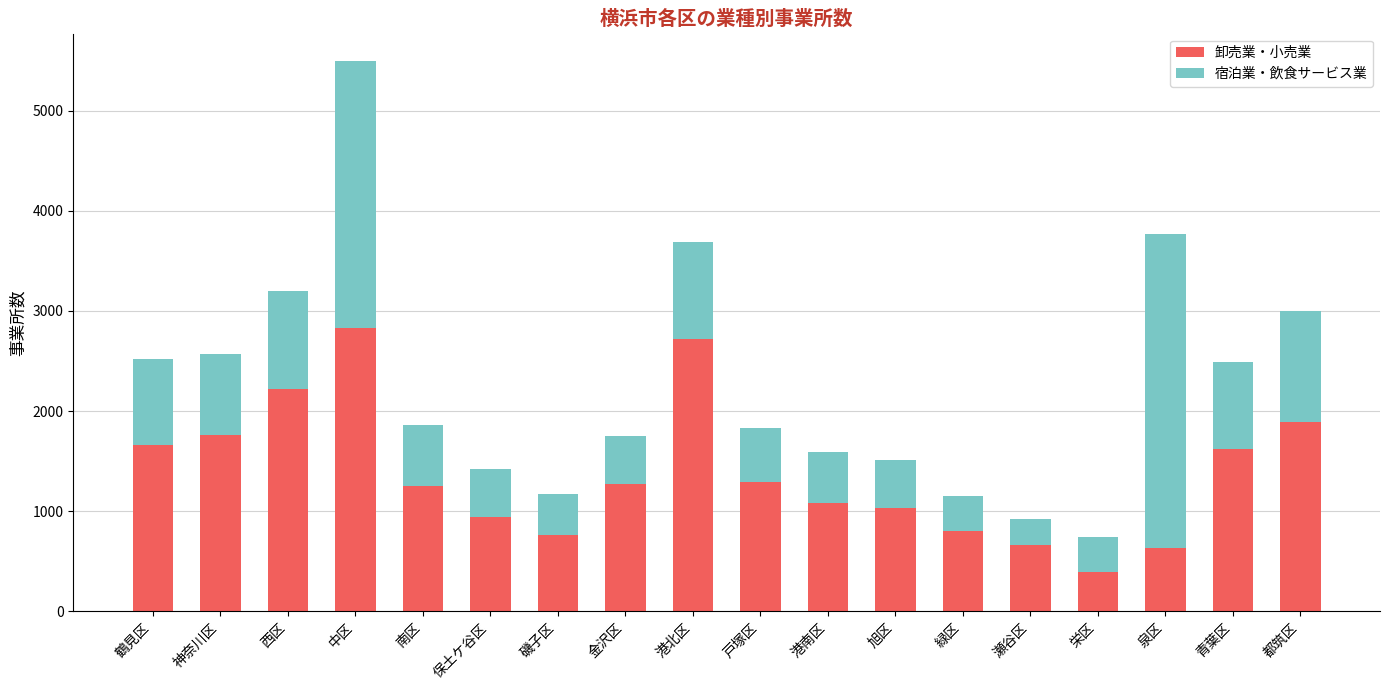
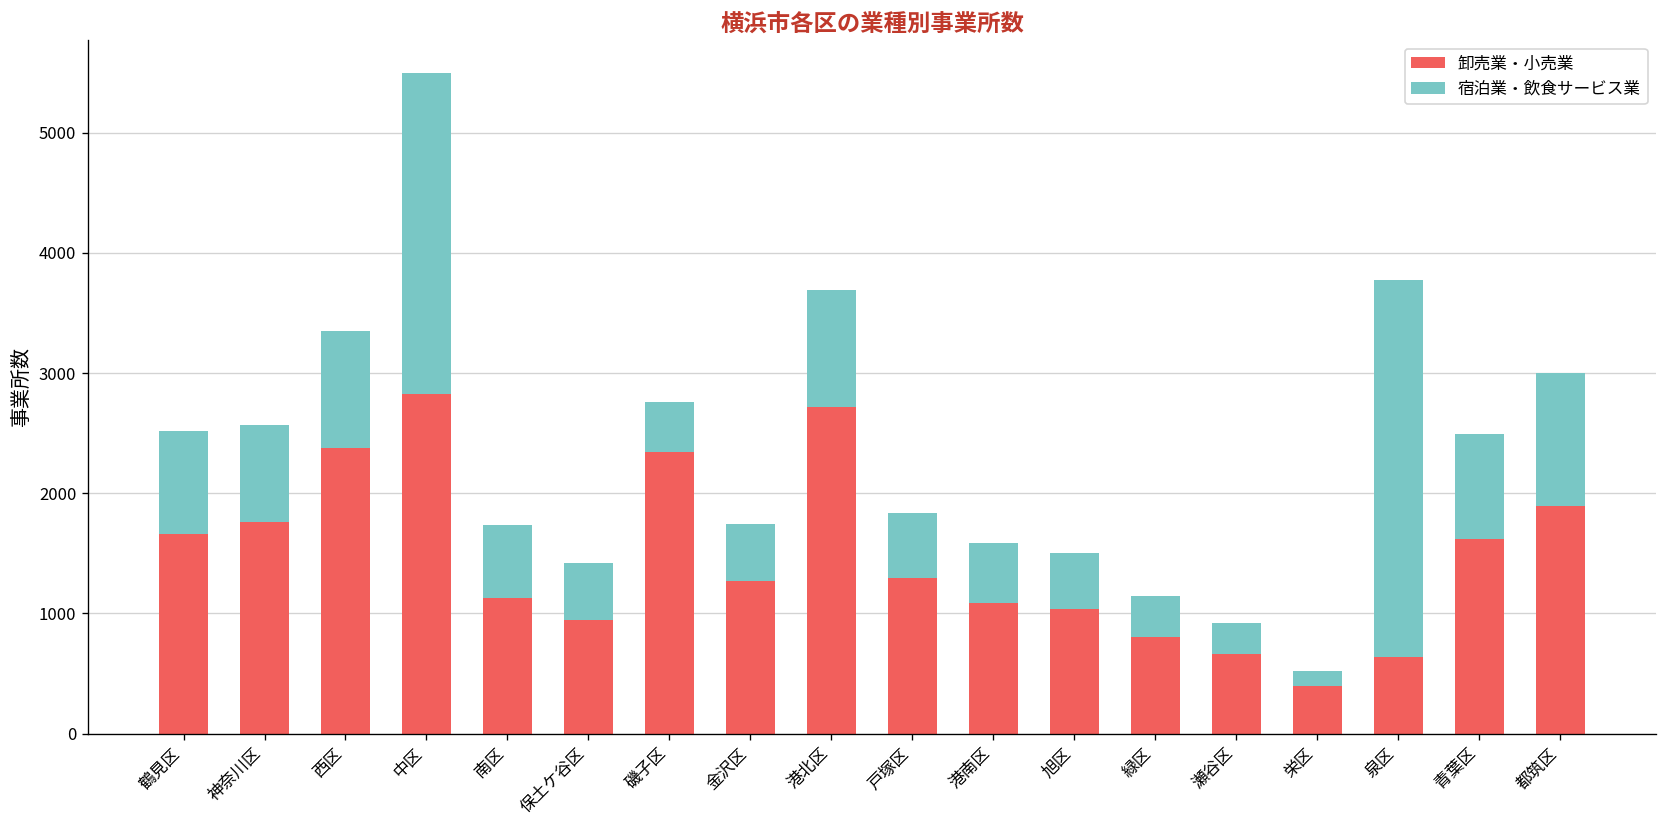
  {
    "卸売業・小売業": {
      "鶴見区": 1660,
      "神奈川区": 1760,
-     "西区": 2220,
+     "西区": 2370,
      "中区": 2830,
-     "南区": 1250,
+     "南区": 1130,
      "保土ケ谷区": 940,
-     "磯子区": 760,
+     "磯子区": 2340,
      "金沢区": 1270,
      "港北区": 2720,
      "戸塚区": 1300,
      "港南区": 1090,
      "旭区": 1030,
      "緑区": 800,
      "瀬谷区": 660,
      "栄区": 400,
      "泉区": 640,
      "青葉区": 1620,
      "都筑区": 1890
    },
    "宿泊業・飲食サービス業": {
      "鶴見区": 860,
      "神奈川区": 810,
      "西区": 980,
      "中区": 2670,
      "南区": 610,
      "保土ケ谷区": 480,
      "磯子区": 410,
      "金沢区": 470,
      "港北区": 980,
      "戸塚区": 540,
      "港南区": 500,
      "旭区": 470,
      "緑区": 350,
      "瀬谷区": 260,
-     "栄区": 350,
+     "栄区": 130,
      "泉区": 3140,
      "青葉区": 870,
      "都筑区": 1110
    }
  }
